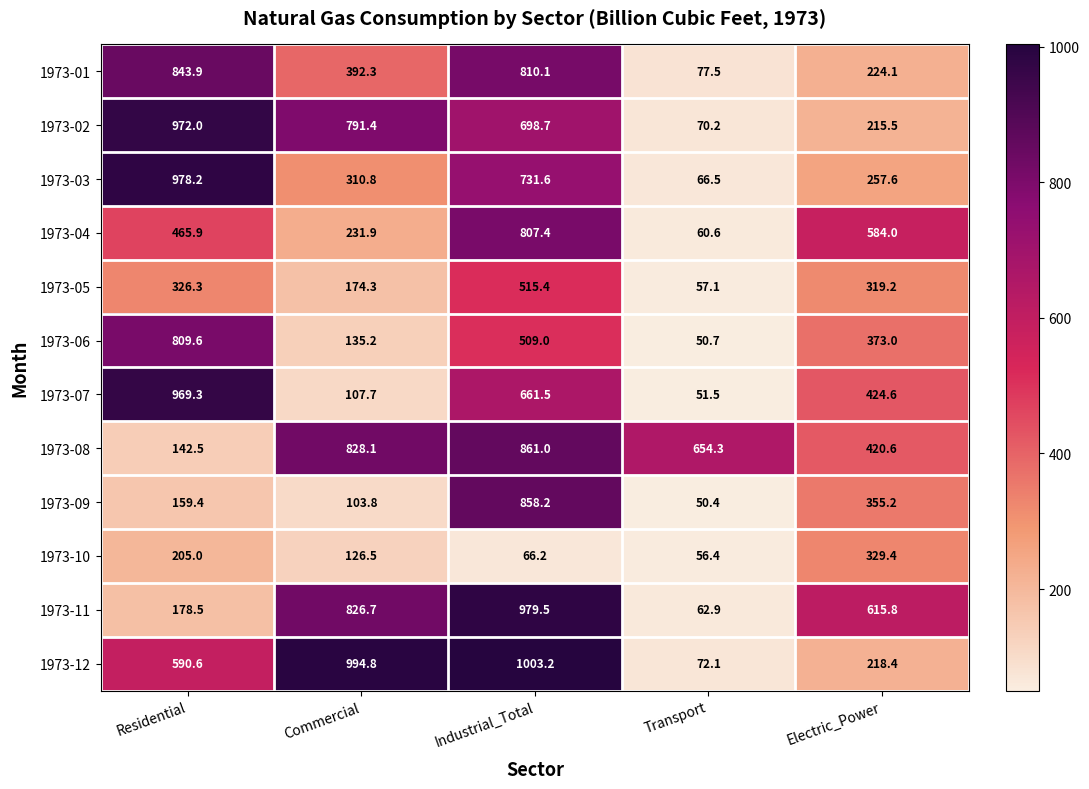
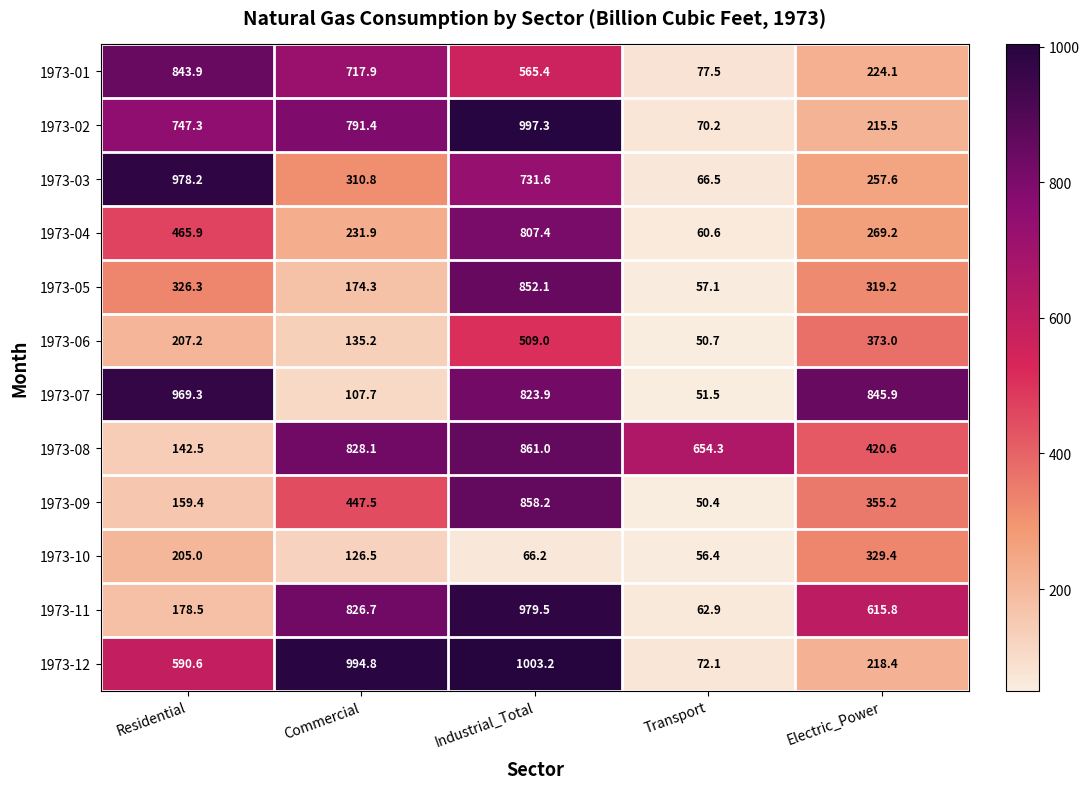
  {
    "1973-01": {
      "Residential": 843.9,
-     "Commercial": 392.3,
-     "Industrial_Total": 810.1,
+     "Commercial": 717.9,
+     "Industrial_Total": 565.4,
      "Transport": 77.5,
      "Electric_Power": 224.1
    },
    "1973-02": {
-     "Residential": 972.0,
+     "Residential": 747.3,
      "Commercial": 791.4,
-     "Industrial_Total": 698.7,
+     "Industrial_Total": 997.3,
      "Transport": 70.2,
      "Electric_Power": 215.5
    },
    "1973-03": {
      "Residential": 978.2,
      "Commercial": 310.8,
      "Industrial_Total": 731.6,
      "Transport": 66.5,
      "Electric_Power": 257.6
    },
    "1973-04": {
      "Residential": 465.9,
      "Commercial": 231.9,
      "Industrial_Total": 807.4,
      "Transport": 60.6,
-     "Electric_Power": 584.0
+     "Electric_Power": 269.2
    },
    "1973-05": {
      "Residential": 326.3,
      "Commercial": 174.3,
-     "Industrial_Total": 515.4,
+     "Industrial_Total": 852.1,
      "Transport": 57.1,
      "Electric_Power": 319.2
    },
    "1973-06": {
-     "Residential": 809.6,
+     "Residential": 207.2,
      "Commercial": 135.2,
      "Industrial_Total": 509.0,
      "Transport": 50.7,
      "Electric_Power": 373.0
    },
    "1973-07": {
      "Residential": 969.3,
      "Commercial": 107.7,
-     "Industrial_Total": 661.5,
+     "Industrial_Total": 823.9,
      "Transport": 51.5,
-     "Electric_Power": 424.6
+     "Electric_Power": 845.9
    },
    "1973-08": {
      "Residential": 142.5,
      "Commercial": 828.1,
      "Industrial_Total": 861.0,
      "Transport": 654.3,
      "Electric_Power": 420.6
    },
    "1973-09": {
      "Residential": 159.4,
-     "Commercial": 103.8,
+     "Commercial": 447.5,
      "Industrial_Total": 858.2,
      "Transport": 50.4,
      "Electric_Power": 355.2
    },
    "1973-10": {
      "Residential": 205.0,
      "Commercial": 126.5,
      "Industrial_Total": 66.2,
      "Transport": 56.4,
      "Electric_Power": 329.4
    },
    "1973-11": {
      "Residential": 178.5,
      "Commercial": 826.7,
      "Industrial_Total": 979.5,
      "Transport": 62.9,
      "Electric_Power": 615.8
    },
    "1973-12": {
      "Residential": 590.6,
      "Commercial": 994.8,
      "Industrial_Total": 1003.2,
      "Transport": 72.1,
      "Electric_Power": 218.4
    }
  }
